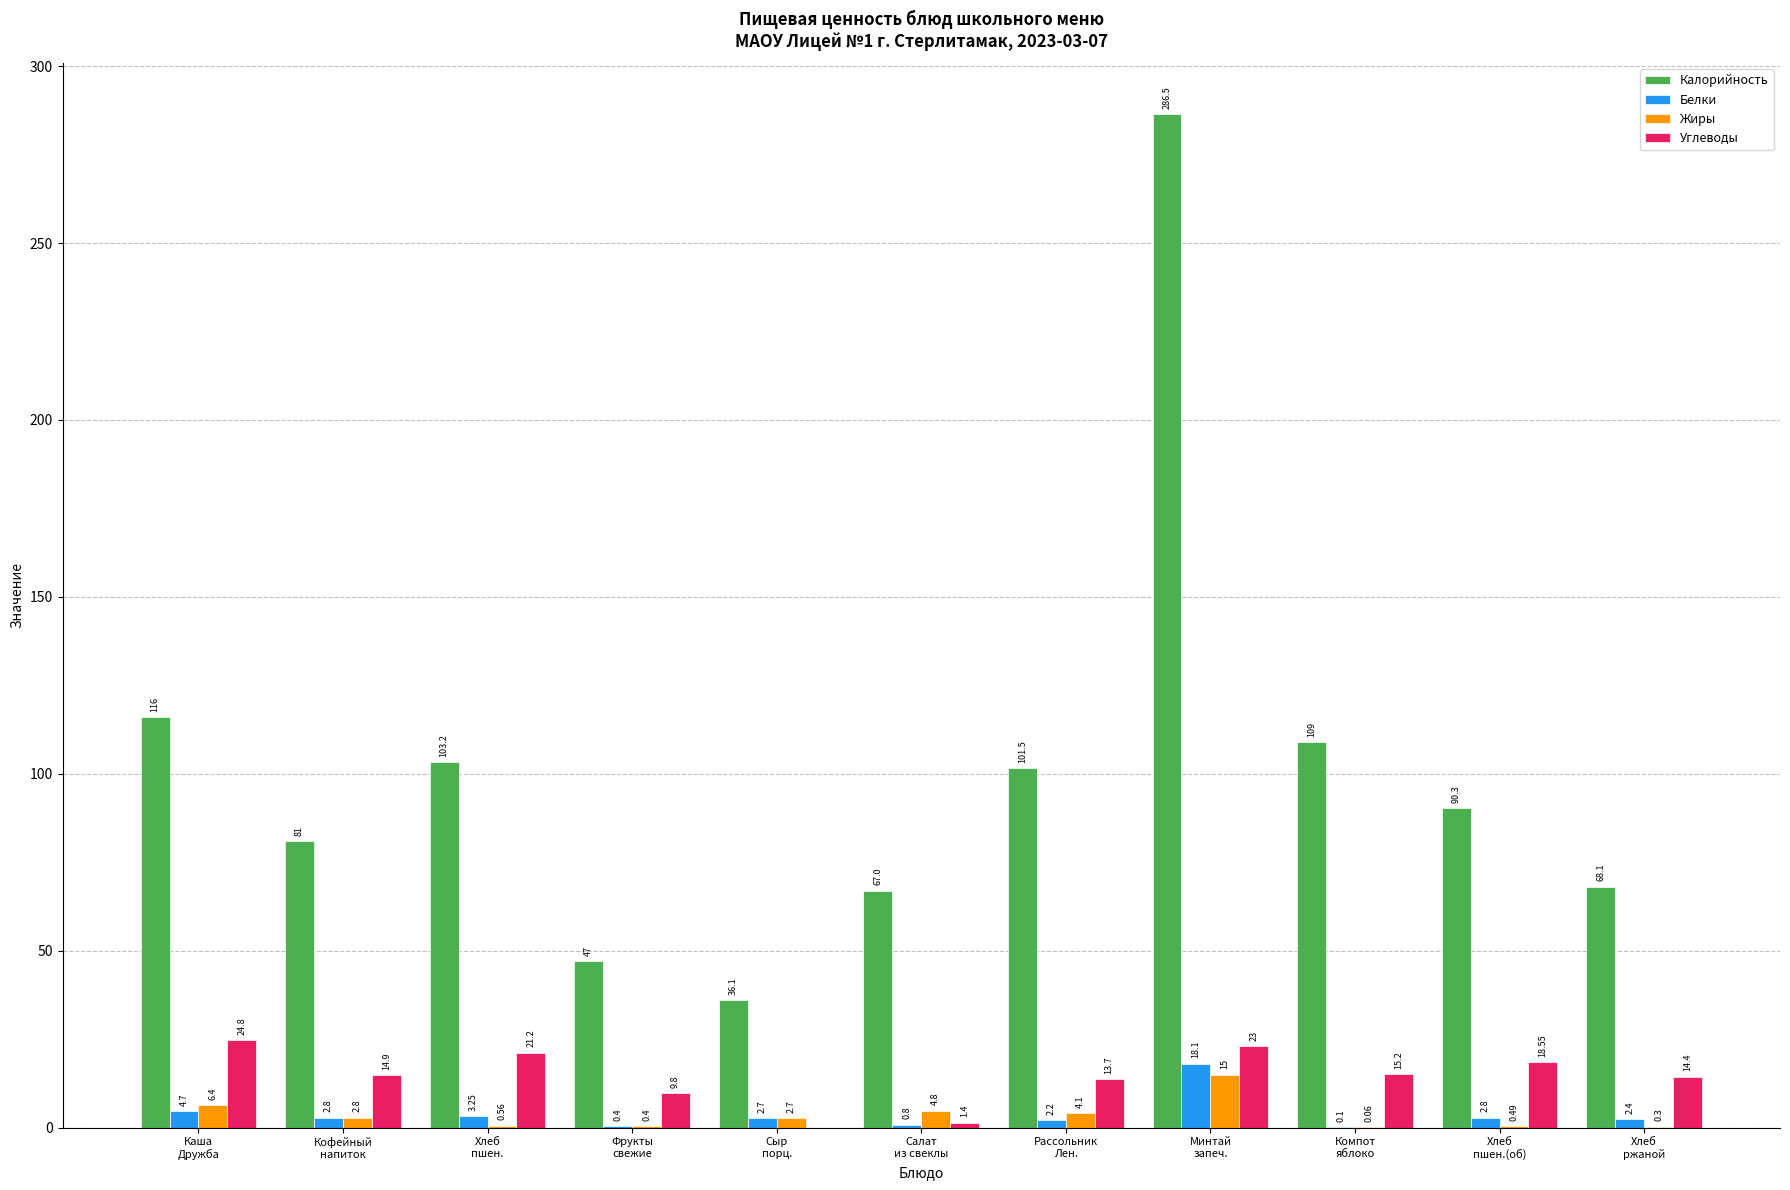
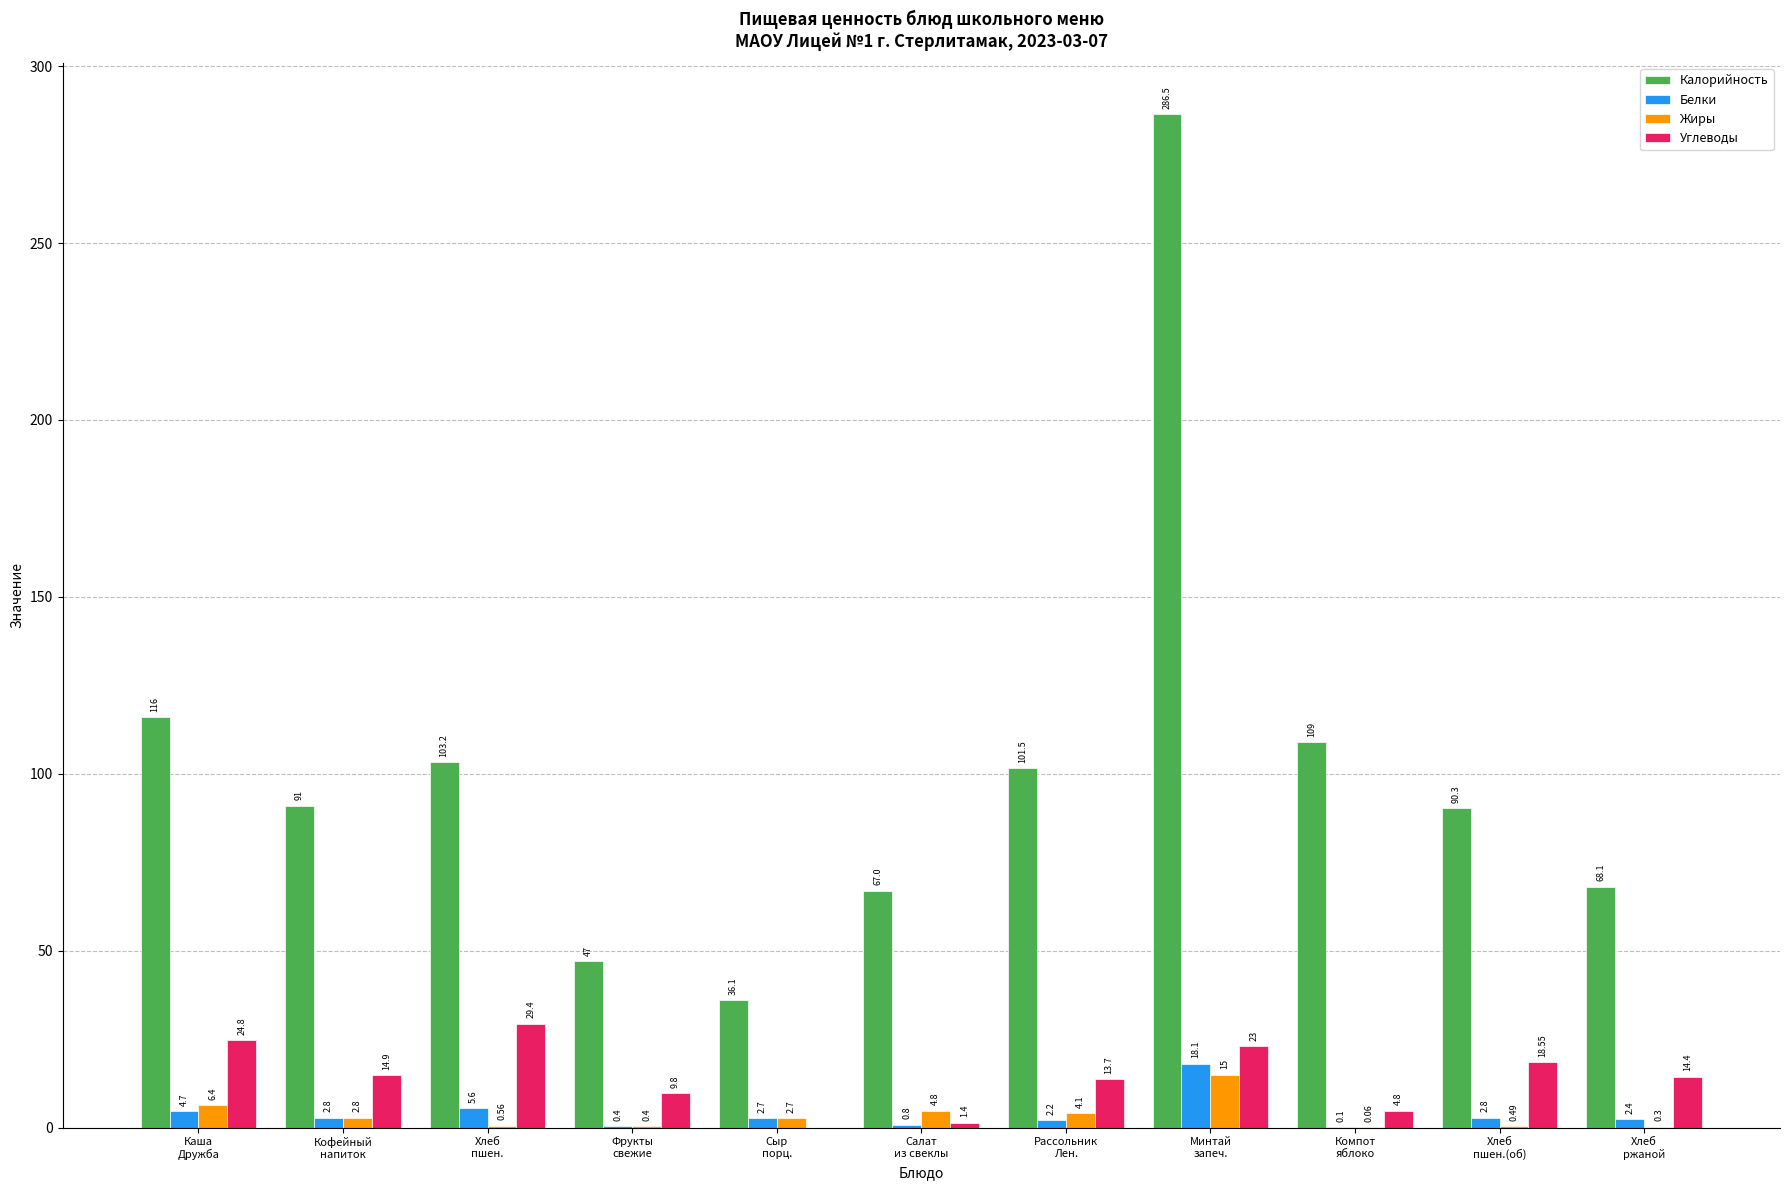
  {
    "Калорийность": {
      "Каша Дружба": 116,
-     "Кофейный напиток": 81,
+     "Кофейный напиток": 91,
      "Хлеб пшен.": 103.2,
      "Фрукты свежие": 47,
      "Сыр порц.": 36.1,
      "Салат из свеклы": 67.0,
      "Рассольник Лен.": 101.5,
      "Минтай запеч.": 286.5,
      "Компот яблоко": 109,
      "Хлеб пшен.(об)": 90.3,
      "Хлеб ржаной": 68.1
    },
    "Белки": {
      "Каша Дружба": 4.7,
      "Кофейный напиток": 2.8,
-     "Хлеб пшен.": 3.25,
+     "Хлеб пшен.": 5.6,
      "Фрукты свежие": 0.4,
      "Сыр порц.": 2.7,
      "Салат из свеклы": 0.8,
      "Рассольник Лен.": 2.2,
      "Минтай запеч.": 18.1,
      "Компот яблоко": 0.1,
      "Хлеб пшен.(об)": 2.8,
      "Хлеб ржаной": 2.4
    },
    "Жиры": {
      "Каша Дружба": 6.4,
      "Кофейный напиток": 2.8,
      "Хлеб пшен.": 0.56,
      "Фрукты свежие": 0.4,
      "Сыр порц.": 2.7,
      "Салат из свеклы": 4.8,
      "Рассольник Лен.": 4.1,
      "Минтай запеч.": 15,
      "Компот яблоко": 0.06,
      "Хлеб пшен.(об)": 0.49,
      "Хлеб ржаной": 0.3
    },
    "Углеводы": {
      "Каша Дружба": 24.8,
      "Кофейный напиток": 14.9,
-     "Хлеб пшен.": 21.2,
+     "Хлеб пшен.": 29.4,
      "Фрукты свежие": 9.8,
      "Салат из свеклы": 1.4,
      "Рассольник Лен.": 13.7,
      "Минтай запеч.": 23,
-     "Компот яблоко": 15.2,
+     "Компот яблоко": 4.8,
      "Хлеб пшен.(об)": 18.55,
      "Хлеб ржаной": 14.4
    }
  }
